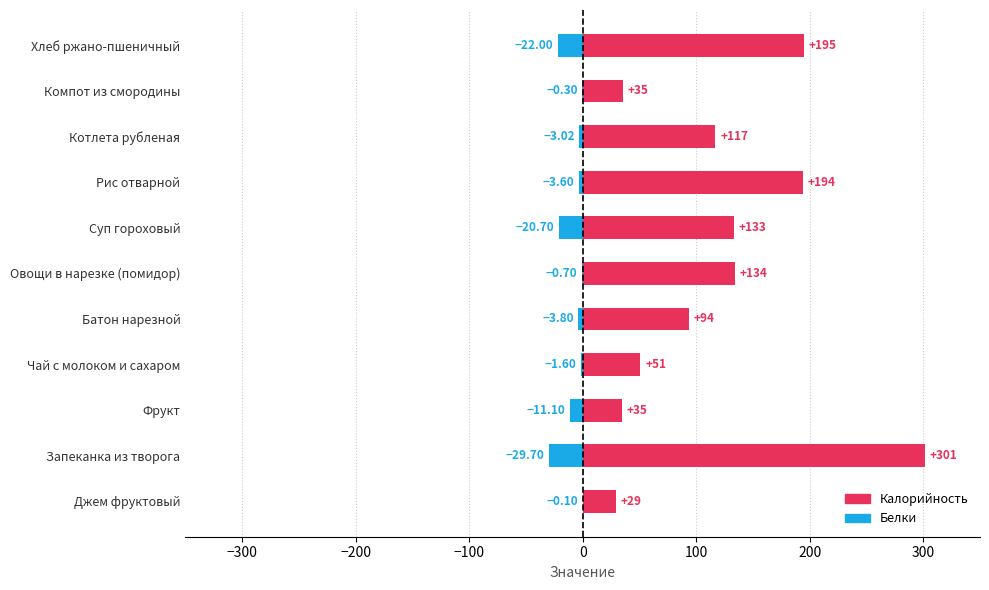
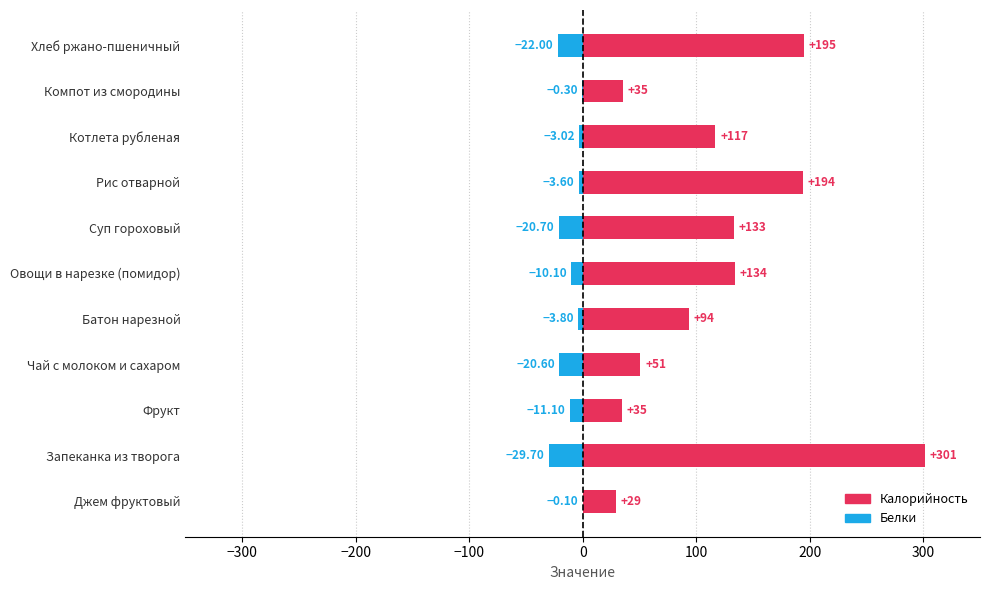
  {
    "Калорийность": {
      "Хлеб ржано-пшеничный": "+195",
      "Компот из смородины": "+35",
      "Котлета рубленая": "+117",
      "Рис отварной": "+194",
      "Суп гороховый": "+133",
      "Овощи в нарезке (помидор)": "+134",
      "Батон нарезной": "+94",
      "Чай с молоком и сахаром": "+51",
      "Фрукт": "+35",
      "Запеканка из творога": "+301",
      "Джем фруктовый": "+29"
    },
    "Белки": {
      "Хлеб ржано-пшеничный": "-22.00",
      "Компот из смородины": "-0.30",
      "Котлета рубленая": "-3.02",
      "Рис отварной": "-3.60",
      "Суп гороховый": "-20.70",
-     "Овощи в нарезке (помидор)": "-0.70",
+     "Овощи в нарезке (помидор)": "-10.10",
      "Батон нарезной": "-3.80",
-     "Чай с молоком и сахаром": "-1.60",
+     "Чай с молоком и сахаром": "-20.60",
      "Фрукт": "-11.10",
      "Запеканка из творога": "-29.70",
      "Джем фруктовый": "-0.10"
    }
  }
